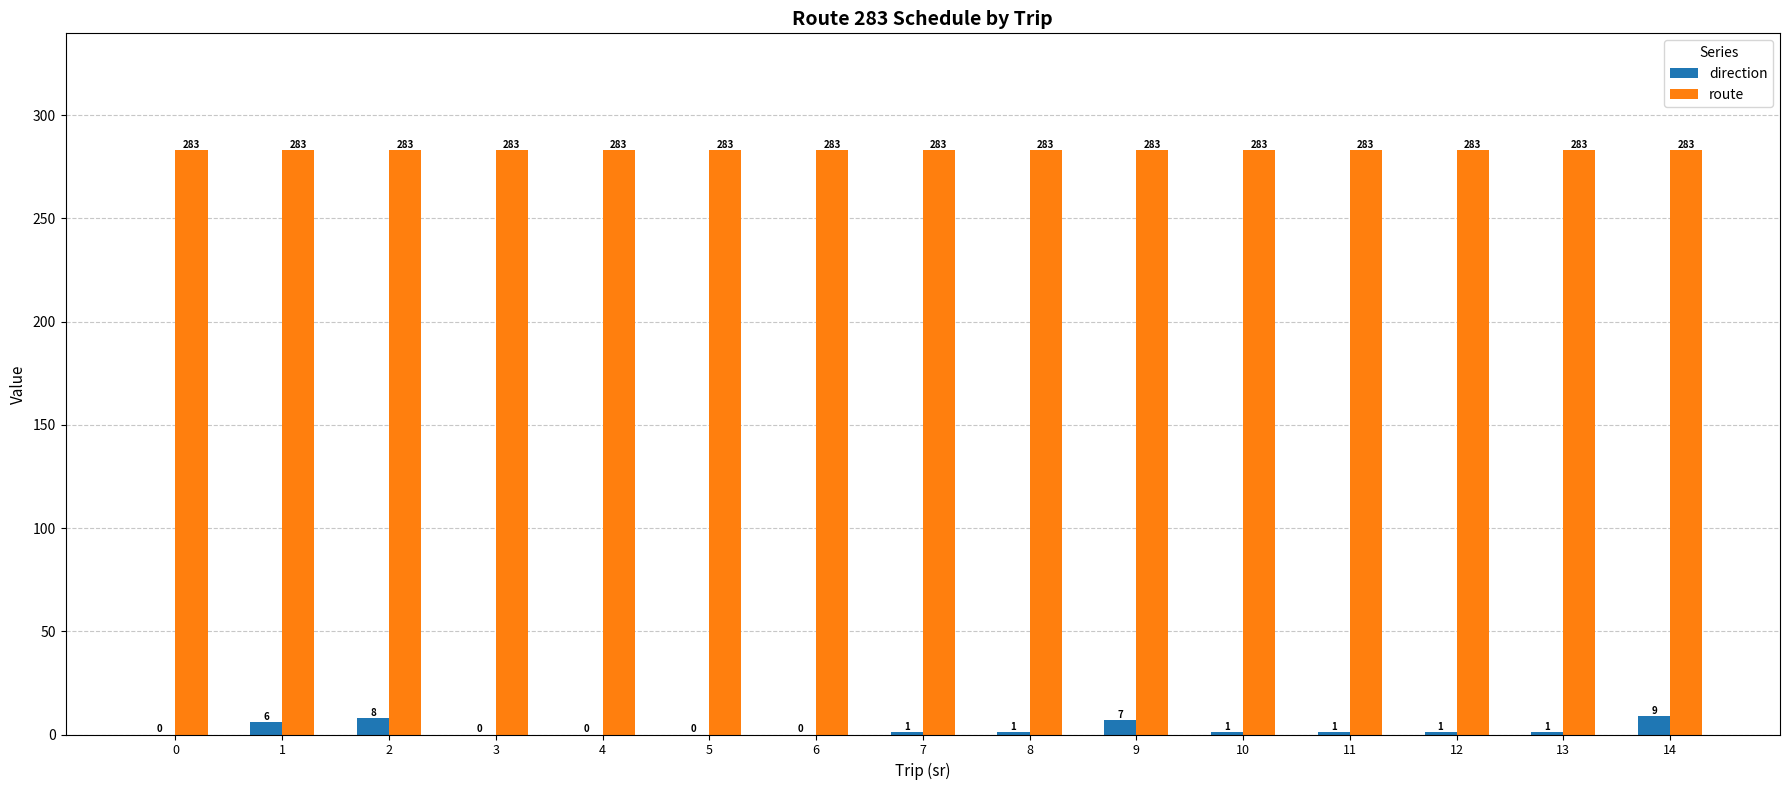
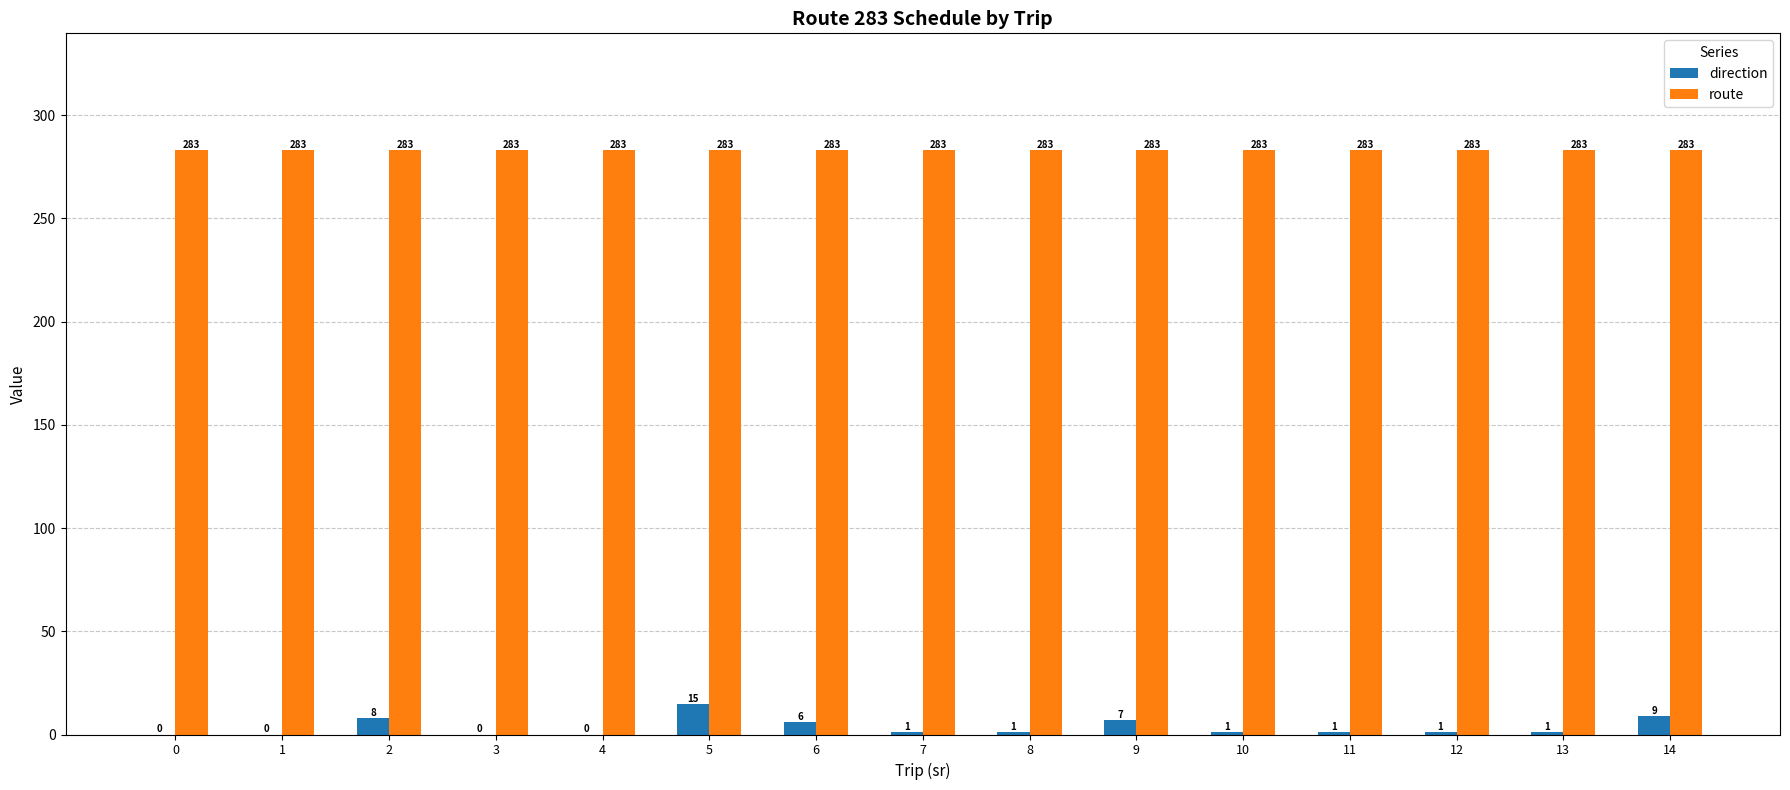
  {
    "direction": {
      "0": 0,
-     "1": 6,
+     "1": 0,
      "2": 8,
      "3": 0,
      "4": 0,
-     "5": 0,
-     "6": 0,
+     "5": 15,
+     "6": 6,
      "7": 1,
      "8": 1,
      "9": 7,
      "10": 1,
      "11": 1,
      "12": 1,
      "13": 1,
      "14": 9
    },
    "route": {
      "0": 283,
      "1": 283,
      "2": 283,
      "3": 283,
      "4": 283,
      "5": 283,
      "6": 283,
      "7": 283,
      "8": 283,
      "9": 283,
      "10": 283,
      "11": 283,
      "12": 283,
      "13": 283,
      "14": 283
    }
  }
